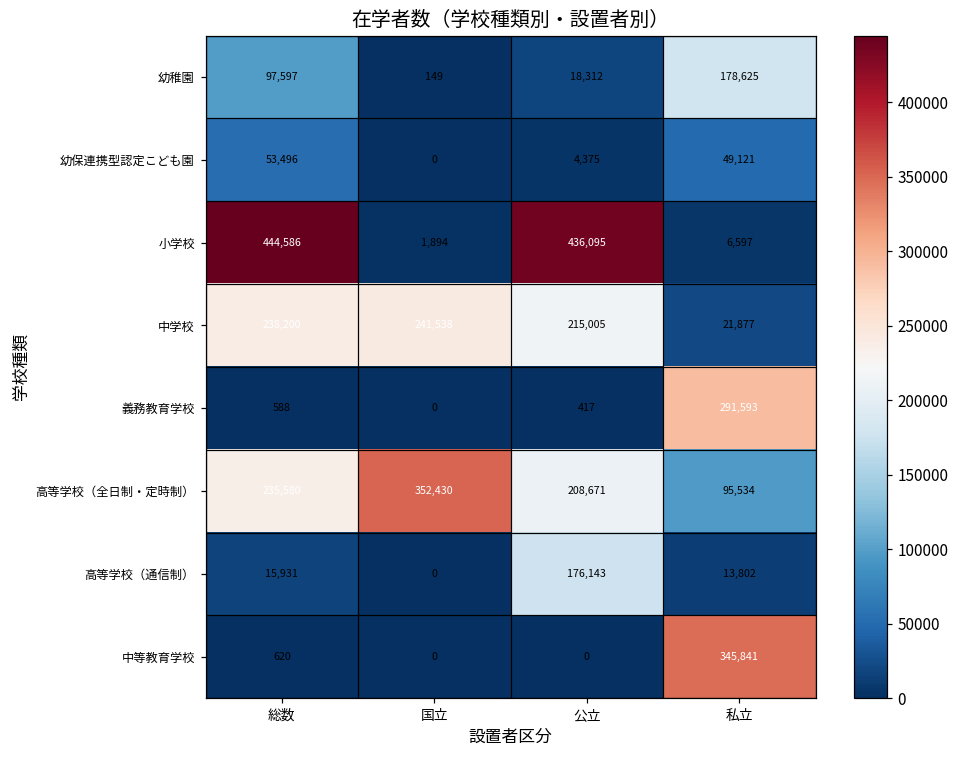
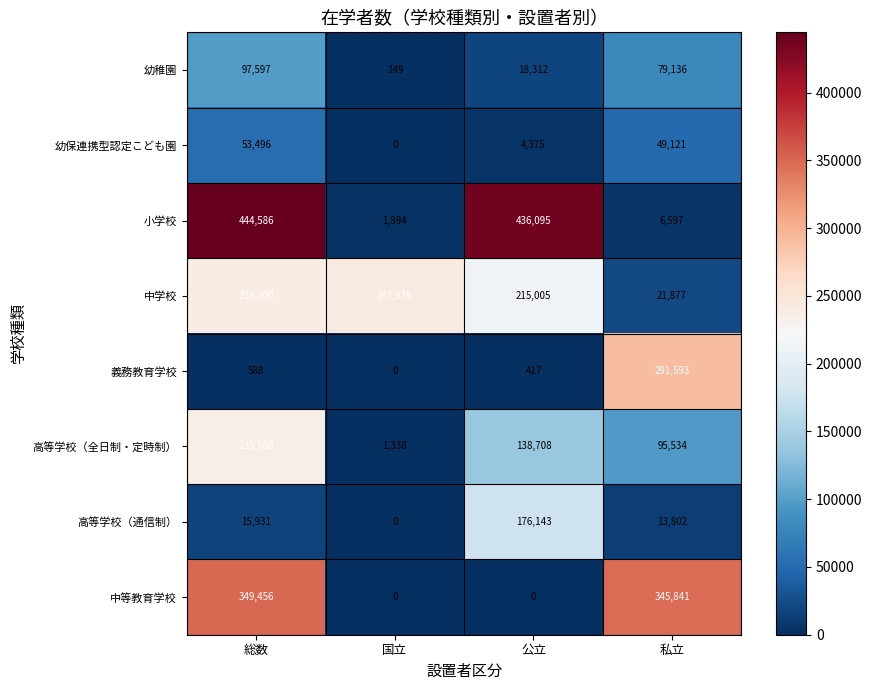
  {
    "幼稚園": {
      "総数": "97,597",
      "国立": "149",
      "公立": "18,312",
-     "私立": "178,625"
+     "私立": "79,136"
    },
    "幼保連携型認定こども園": {
      "総数": "53,496",
      "国立": "0",
      "公立": "4,375",
      "私立": "49,121"
    },
    "小学校": {
      "総数": "444,586",
      "国立": "1,894",
      "公立": "436,095",
      "私立": "6,597"
    },
    "中学校": {
      "公立": "215,005",
      "私立": "21,877"
    },
    "義務教育学校": {
      "総数": "588",
      "国立": "0",
      "公立": "417",
      "私立": "291,593"
    },
    "高等学校（全日制・定時制）": {
-     "国立": "352,430",
-     "公立": "208,671",
+     "国立": "1,338",
+     "公立": "138,708",
      "私立": "95,534"
    },
    "高等学校（通信制）": {
      "総数": "15,931",
      "国立": "0",
      "公立": "176,143",
      "私立": "13,802"
    },
    "中等教育学校": {
-     "総数": "620",
+     "総数": "349,456",
      "国立": "0",
      "公立": "0",
      "私立": "345,841"
    }
  }
